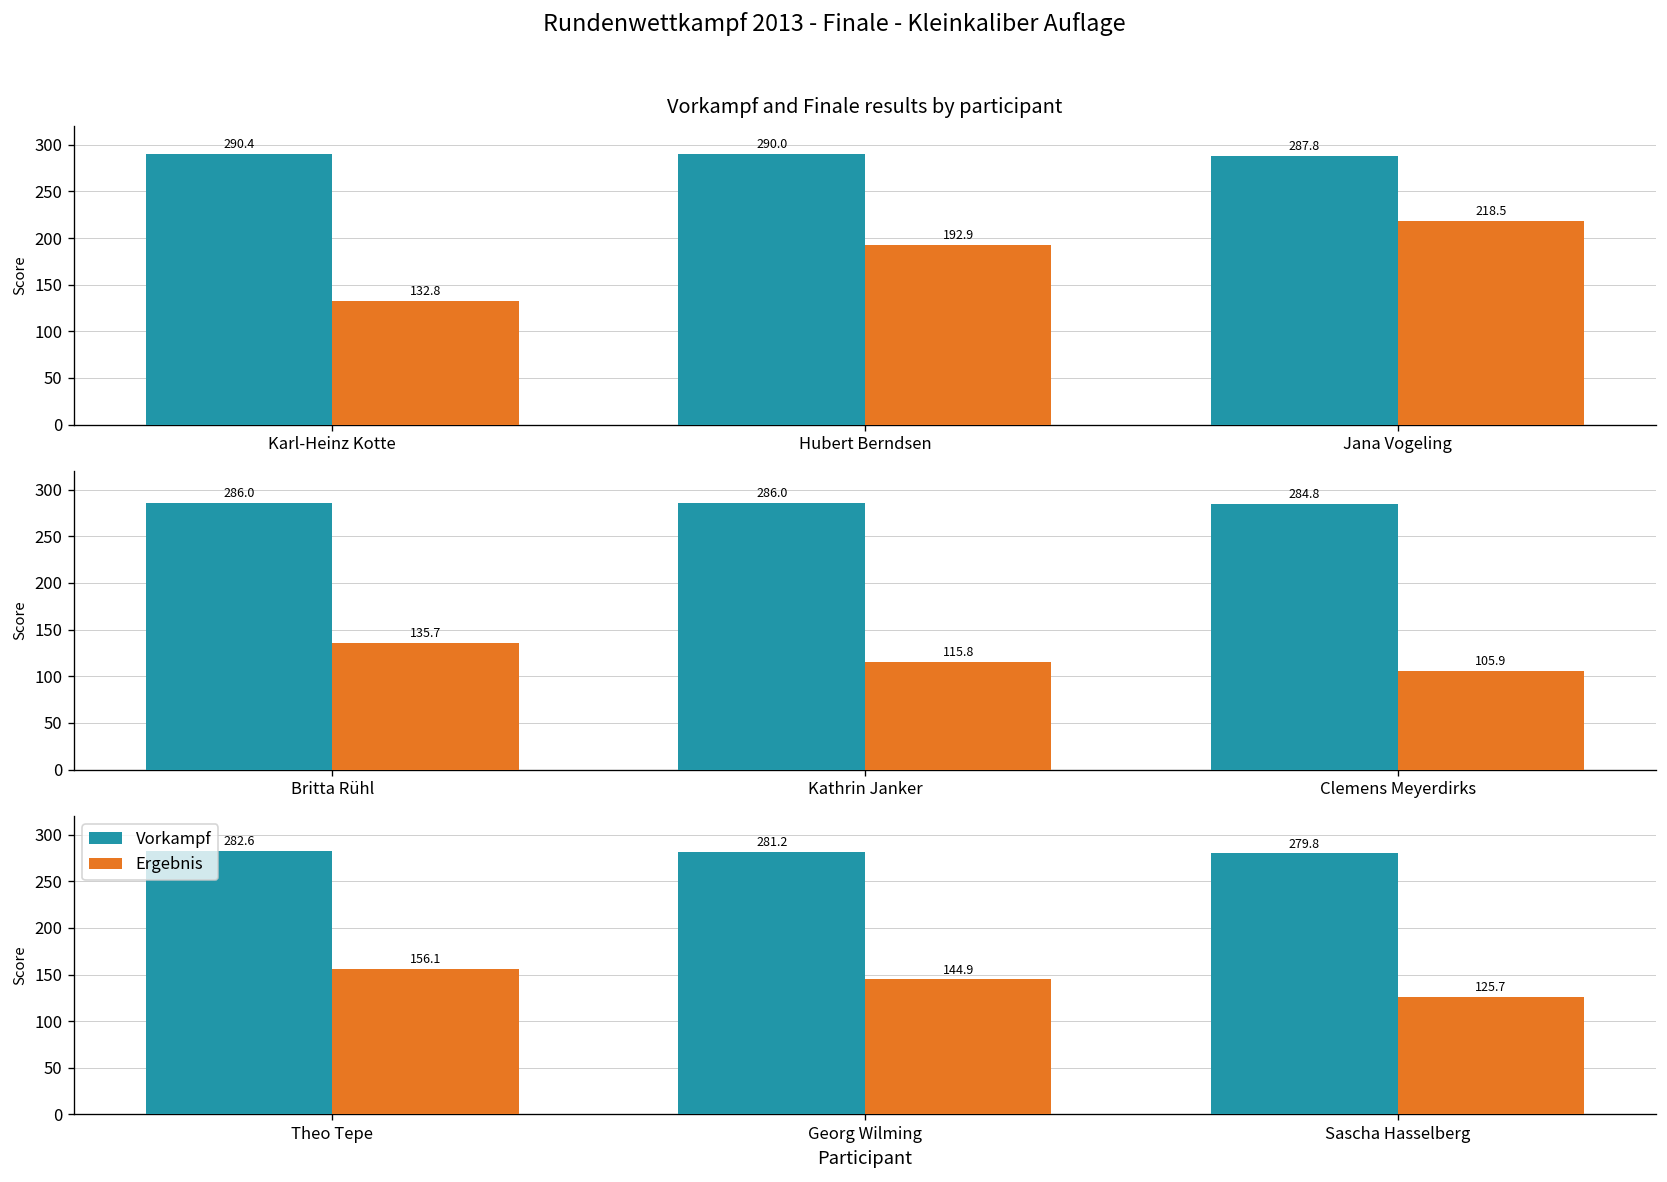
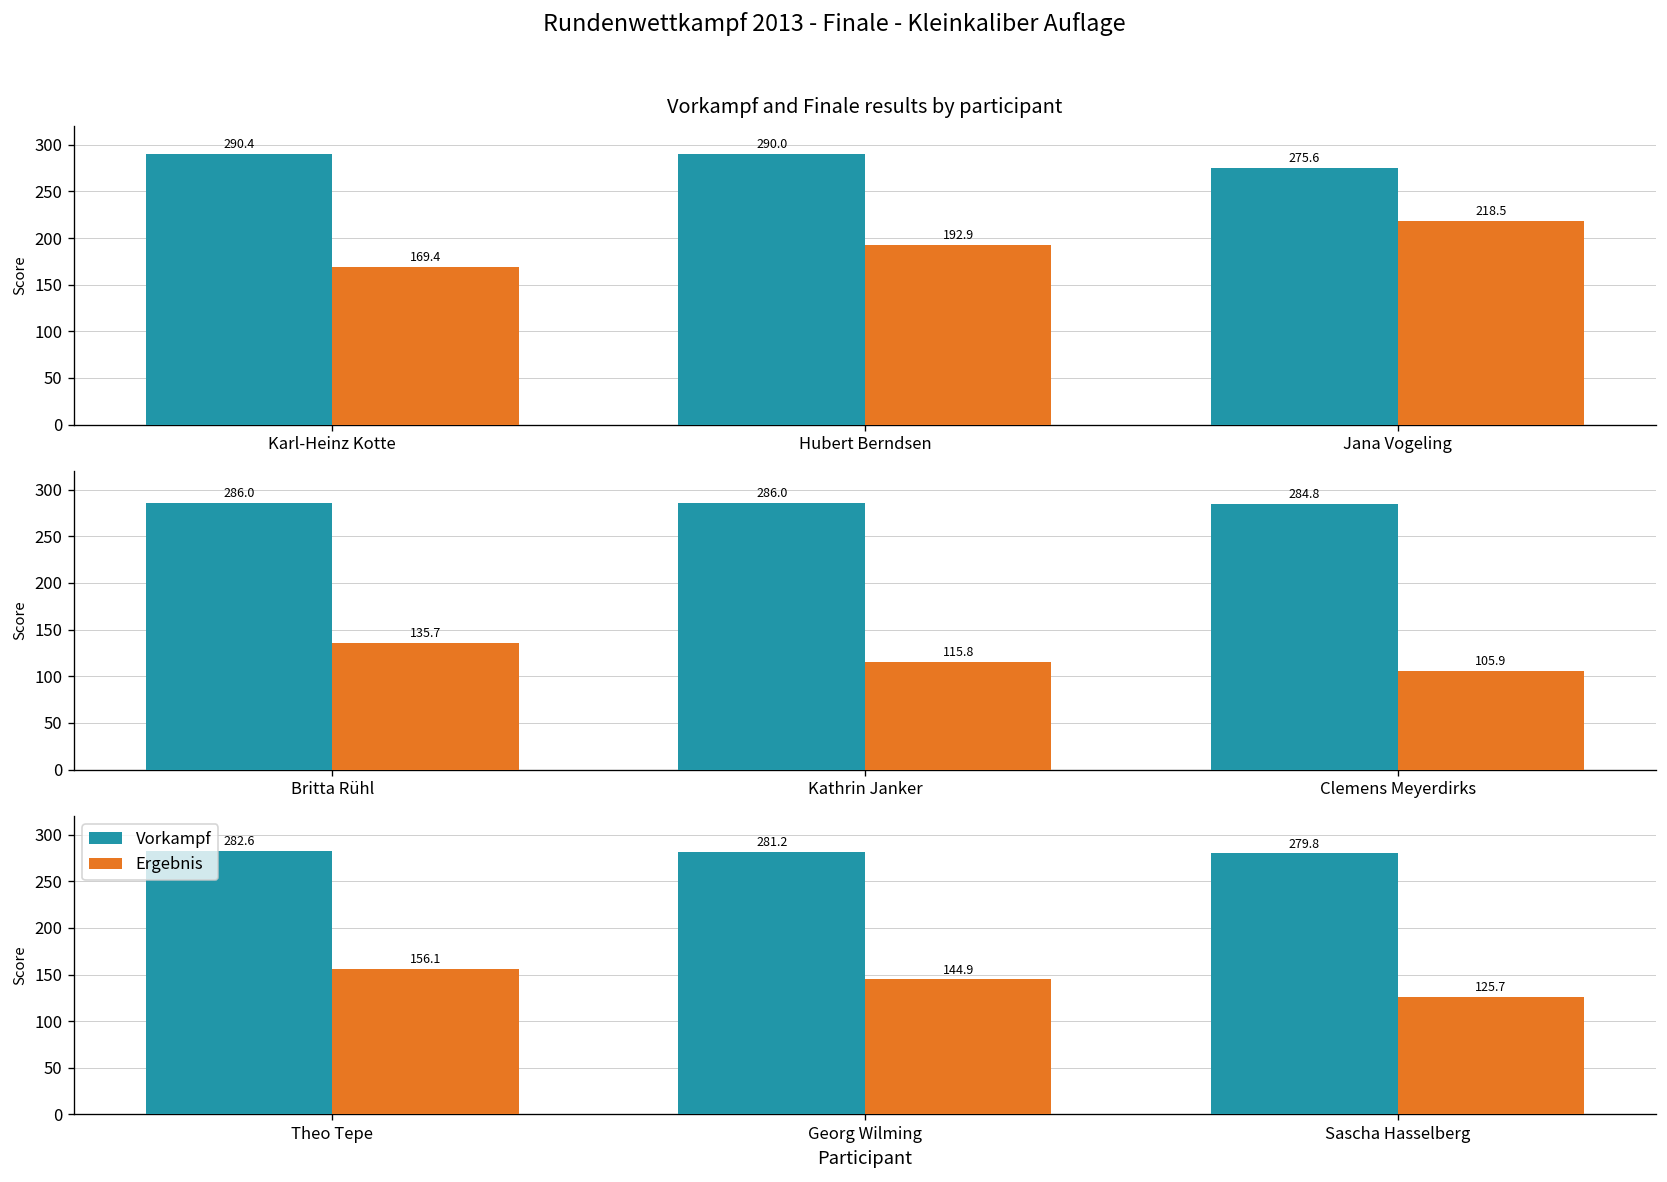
  {
    "Vorkampf and Finale results by participant": {
      "Vorkampf": {
        "Karl-Heinz Kotte": 290.4,
        "Hubert Berndsen": 290.0,
-       "Jana Vogeling": 287.8
+       "Jana Vogeling": 275.6
      },
      "Ergebnis": {
-       "Karl-Heinz Kotte": 132.8,
+       "Karl-Heinz Kotte": 169.4,
        "Hubert Berndsen": 192.9,
        "Jana Vogeling": 218.5
      }
    }
  }
